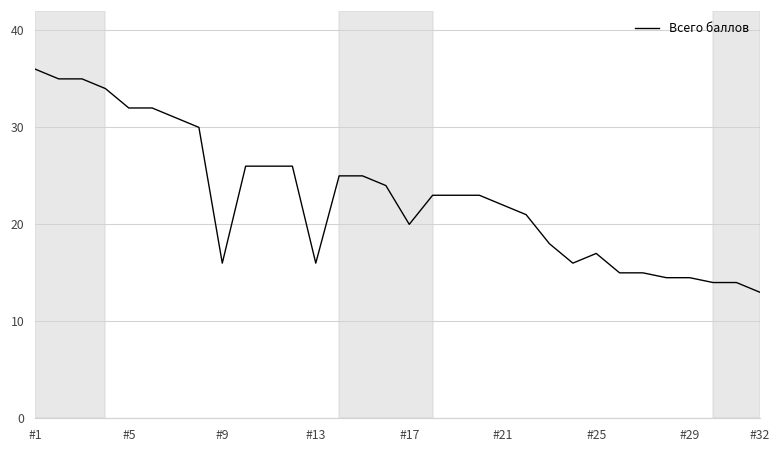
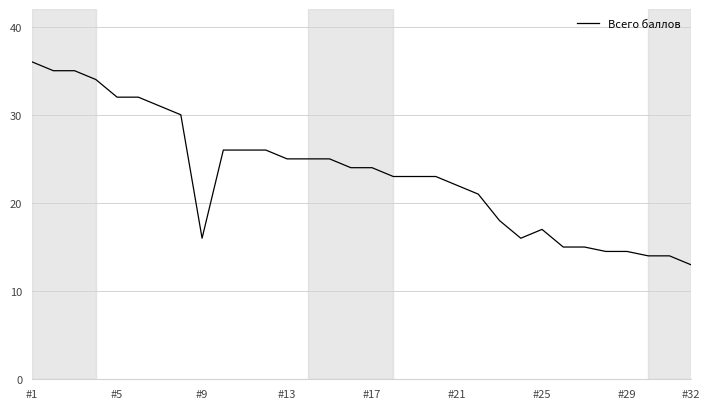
  {
    "#1": 36,
    "#5": 32,
    "#9": 16,
-   "#13": 16,
-   "#17": 20,
+   "#13": 25,
+   "#17": 24,
    "#21": 22,
    "#25": 17,
    "#29": 15,
    "#32": 13
  }
